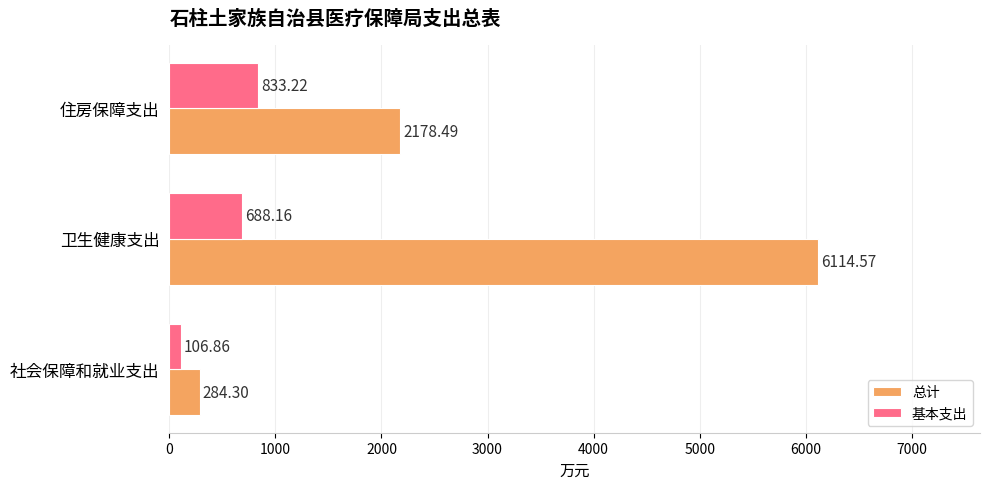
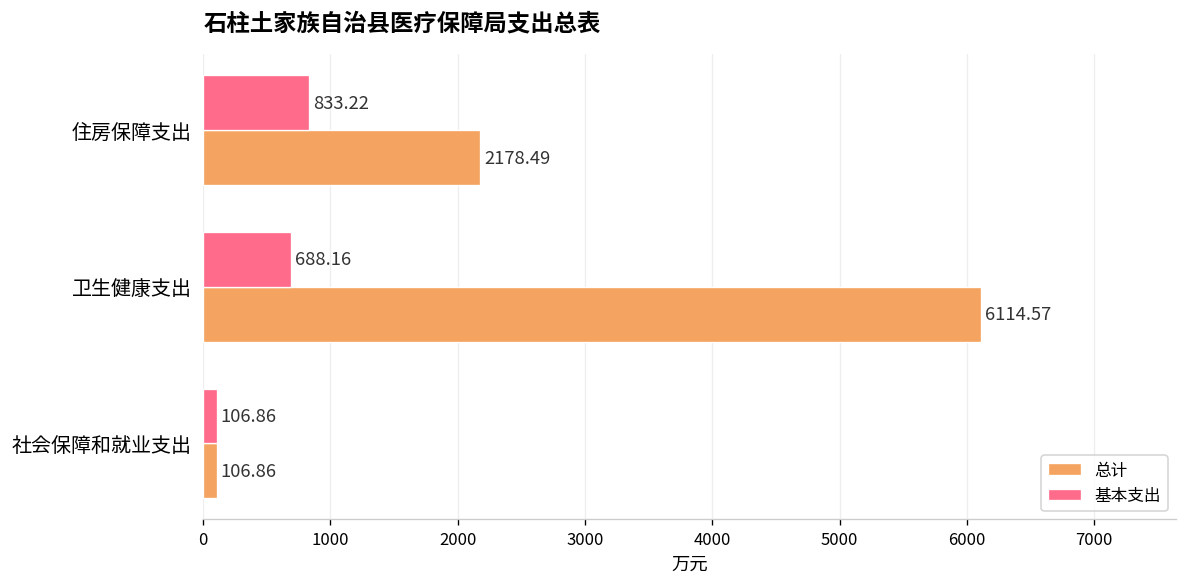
  {
    "总计": {
      "住房保障支出": 2178.49,
      "卫生健康支出": 6114.57,
-     "社会保障和就业支出": 284.30
+     "社会保障和就业支出": 106.86
    },
    "基本支出": {
      "住房保障支出": 833.22,
      "卫生健康支出": 688.16,
      "社会保障和就业支出": 106.86
    }
  }
